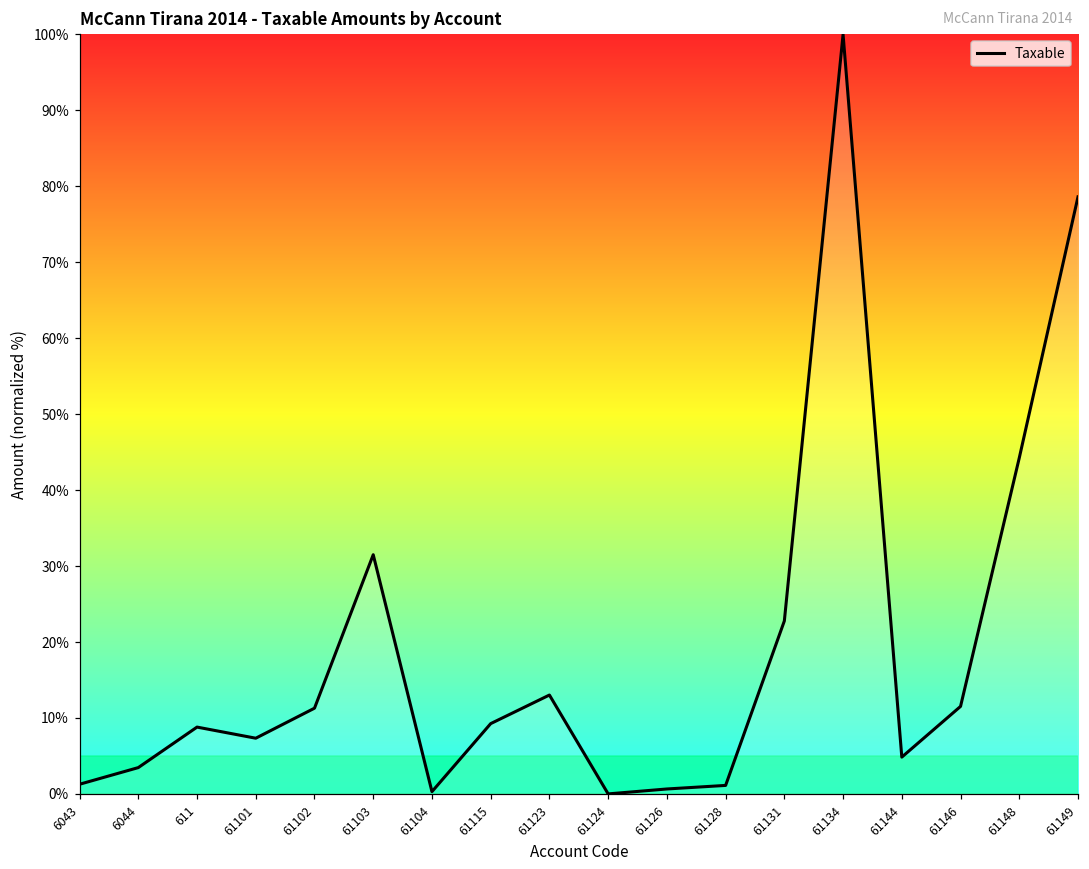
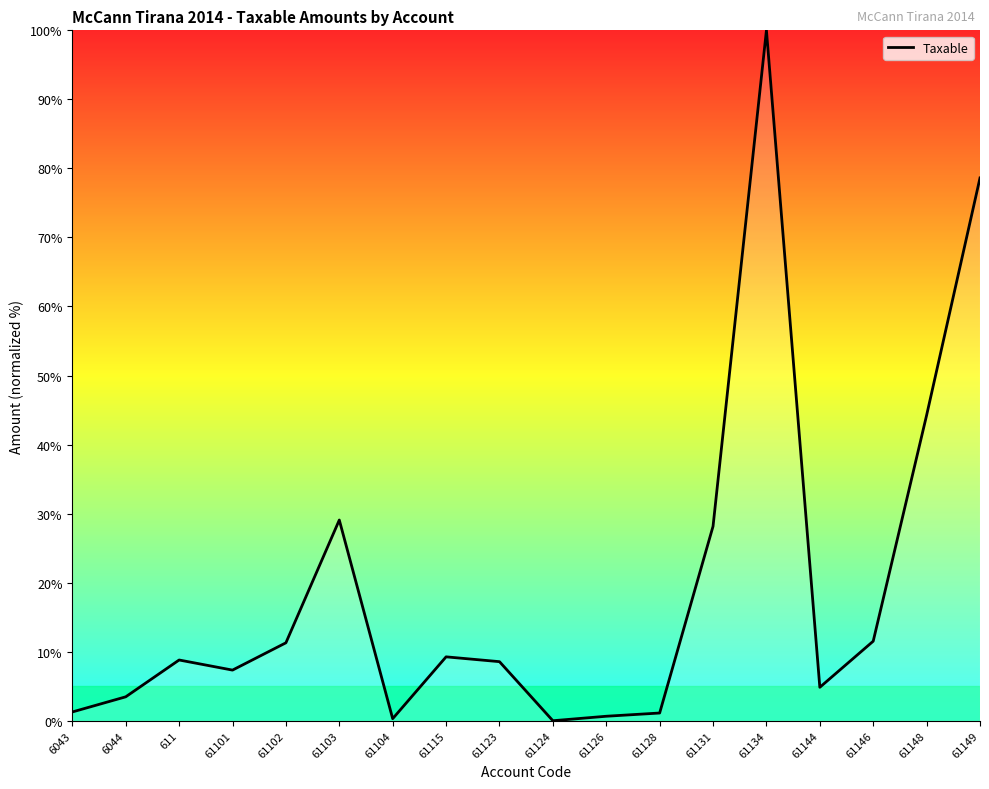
  {
    "611": "9%",
    "61101": "7%",
    "61102": "11%",
-   "61103": "31%",
+   "61103": "29%",
    "61115": "9%",
-   "61123": "13%",
-   "61131": "23%",
+   "61123": "9%",
+   "61131": "28%",
    "61134": "100%",
    "61146": "12%",
    "61148": "44%",
    "61149": "79%"
  }
